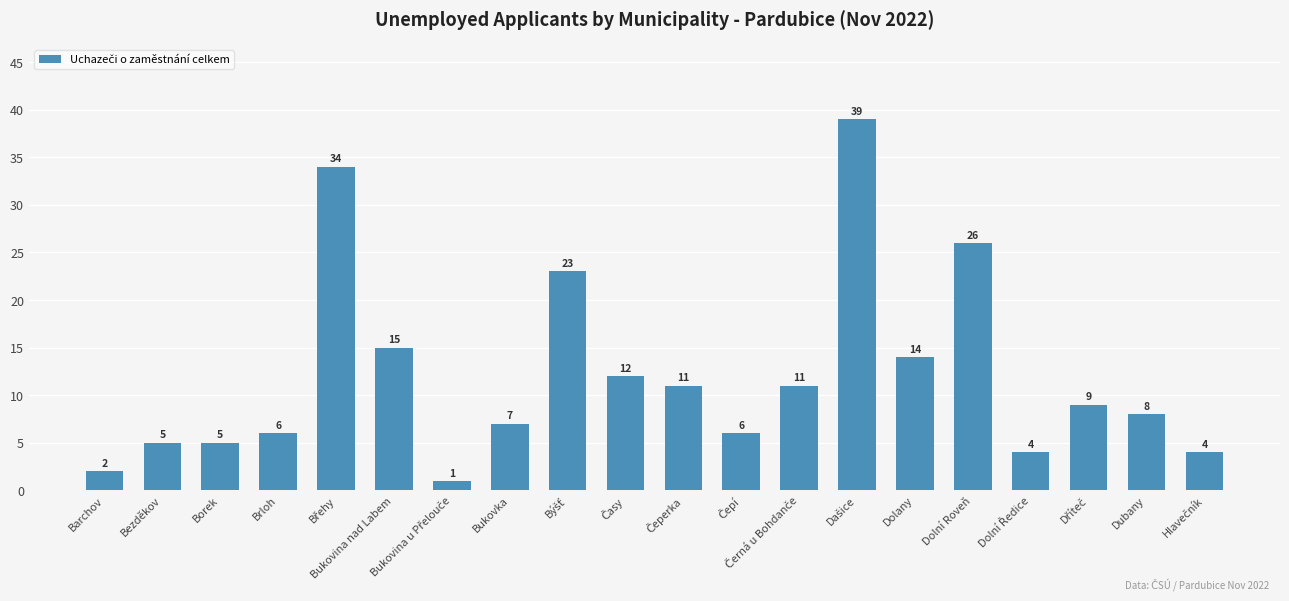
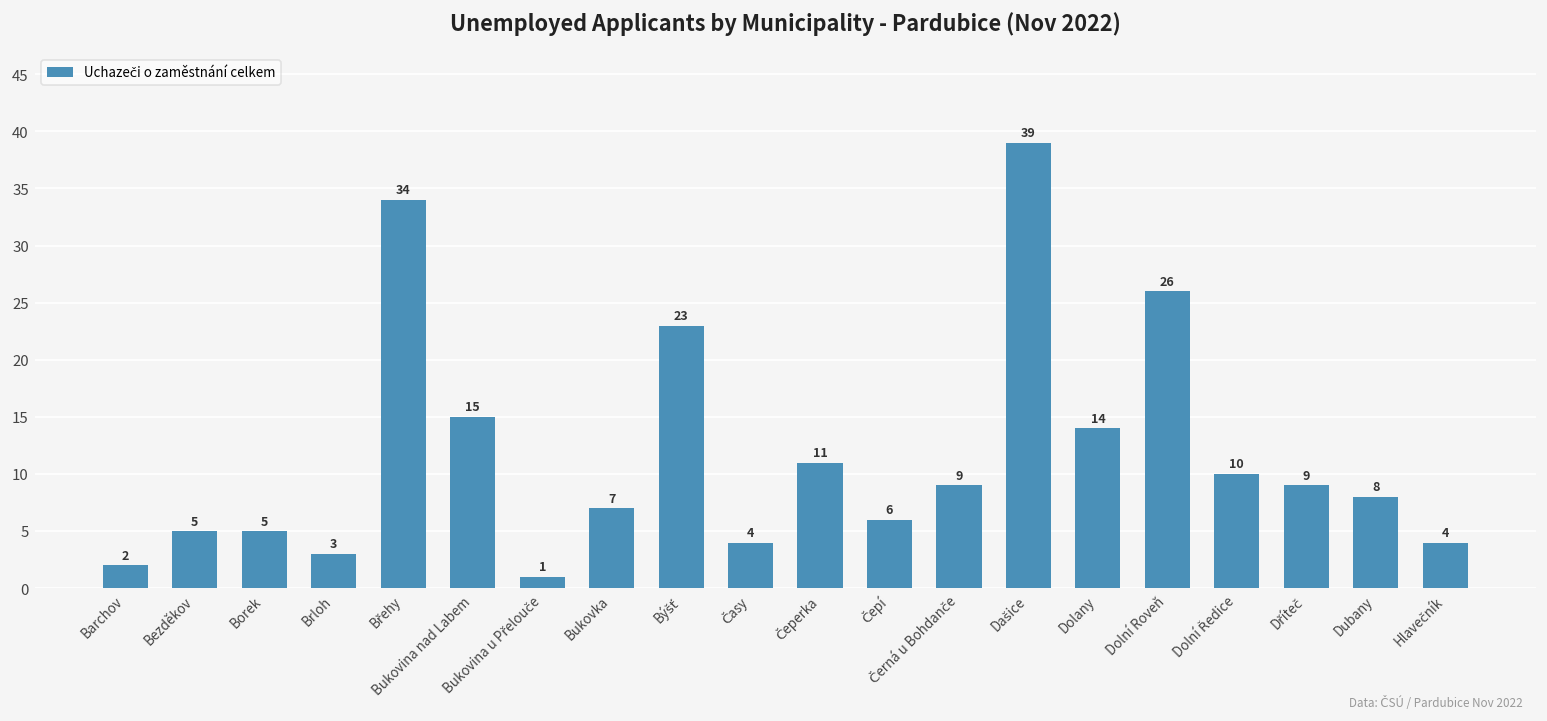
  {
    "Barchov": 2,
    "Bezděkov": 5,
    "Borek": 5,
-   "Brloh": 6,
+   "Brloh": 3,
    "Břehy": 34,
    "Bukovina nad Labem": 15,
    "Bukovina u Přelouče": 1,
    "Bukovka": 7,
    "Býšť": 23,
-   "Časy": 12,
+   "Časy": 4,
    "Čeperka": 11,
    "Čepí": 6,
-   "Černá u Bohdanče": 11,
+   "Černá u Bohdanče": 9,
    "Dašice": 39,
    "Dolany": 14,
    "Dolní Roveň": 26,
-   "Dolní Ředice": 4,
+   "Dolní Ředice": 10,
    "Dříteč": 9,
    "Dubany": 8,
    "Hlavečník": 4
  }
